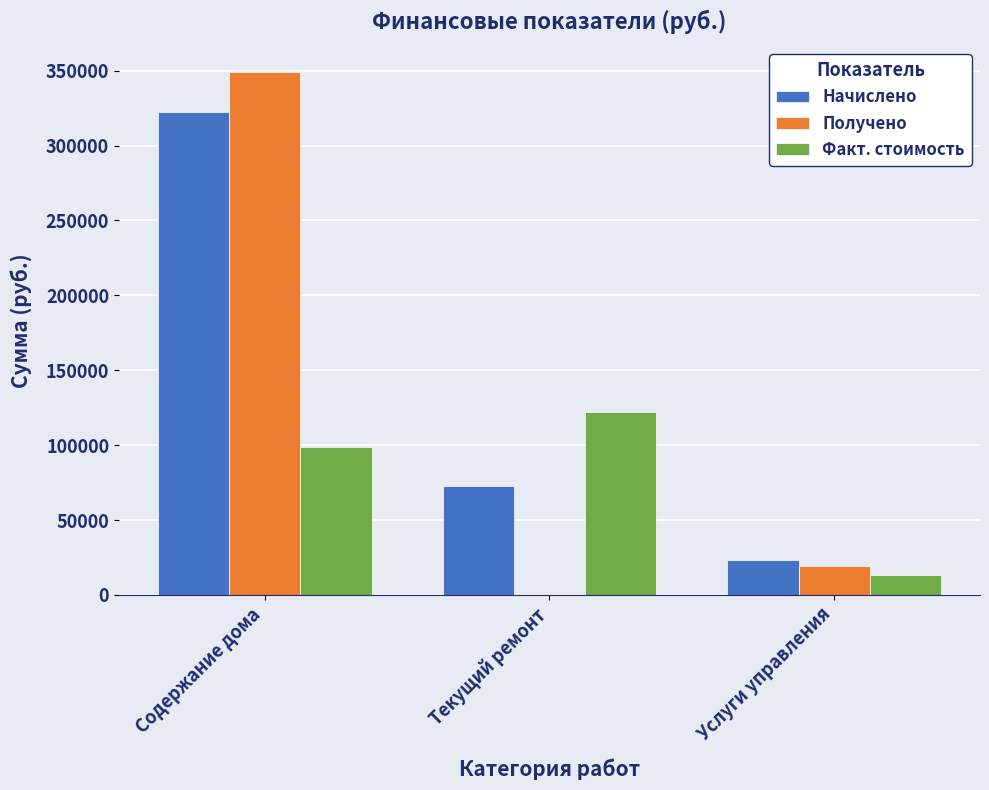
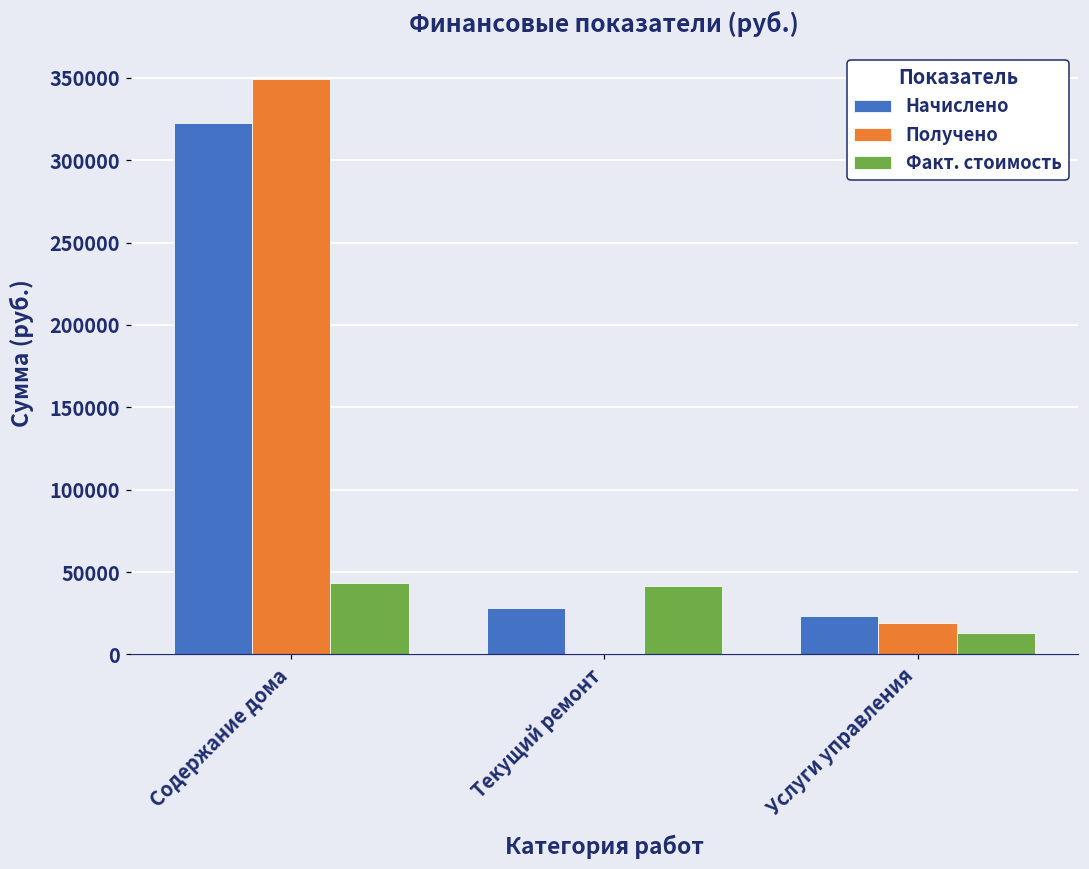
  {
    "Начислено": {
      "Содержание дома": 323000,
-     "Текущий ремонт": 73000,
+     "Текущий ремонт": 28000,
      "Услуги управления": 23000
    },
    "Получено": {
      "Содержание дома": 349000,
      "Услуги управления": 19000
    },
    "Факт. стоимость": {
-     "Содержание дома": 99000,
-     "Текущий ремонт": 122000,
+     "Содержание дома": 44000,
+     "Текущий ремонт": 42000,
      "Услуги управления": 13000
    }
  }
